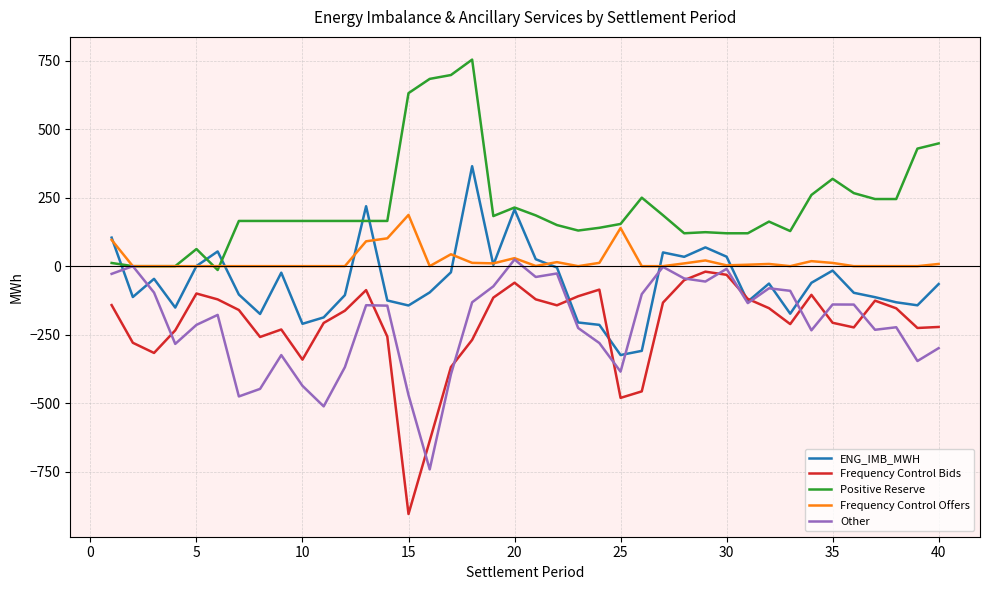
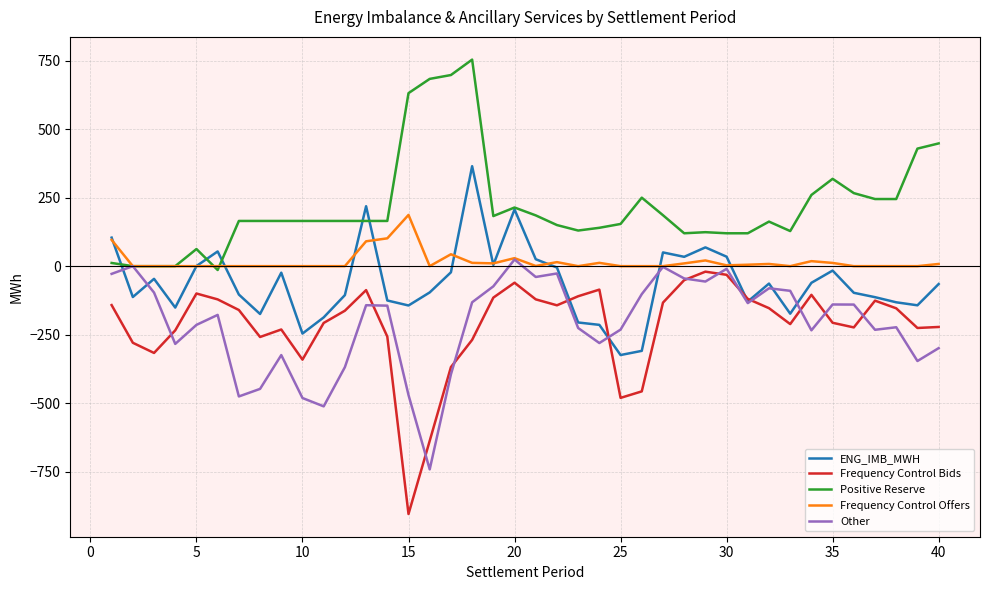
  {
    "ENG_IMB_MWH": {
-     "10": -210,
+     "10": -250,
      "15": -140,
      "25": -320,
      "30": 30,
      "35": -20,
      "40": -70
    },
    "Frequency Control Bids": {
      "5": -100,
      "10": -340,
      "15": -900,
      "20": -60,
      "25": -480,
      "30": -30,
      "35": -210,
      "40": -220
    },
    "Positive Reserve": {
      "5": 60,
      "10": 170,
      "15": 630,
      "25": 150,
      "30": 120,
      "35": 320,
      "40": 450
    },
    "Frequency Control Offers": {
      "10": 0,
      "15": 190,
-     "25": 140,
+     "25": 0,
      "30": 0,
      "35": 10,
      "40": 10
    },
    "Other": {
      "5": -210,
-     "10": -440,
+     "10": -480,
      "15": -470,
-     "25": -390,
+     "25": -230,
      "30": -10,
      "35": -140,
      "40": -300
    }
  }
